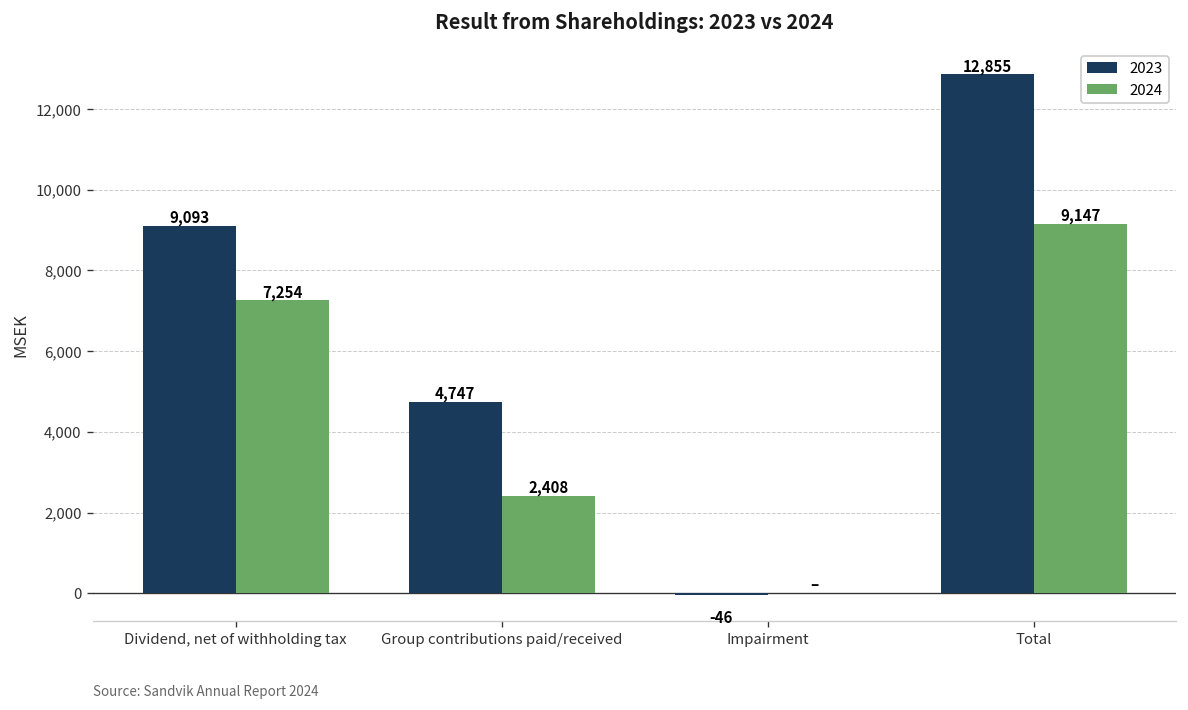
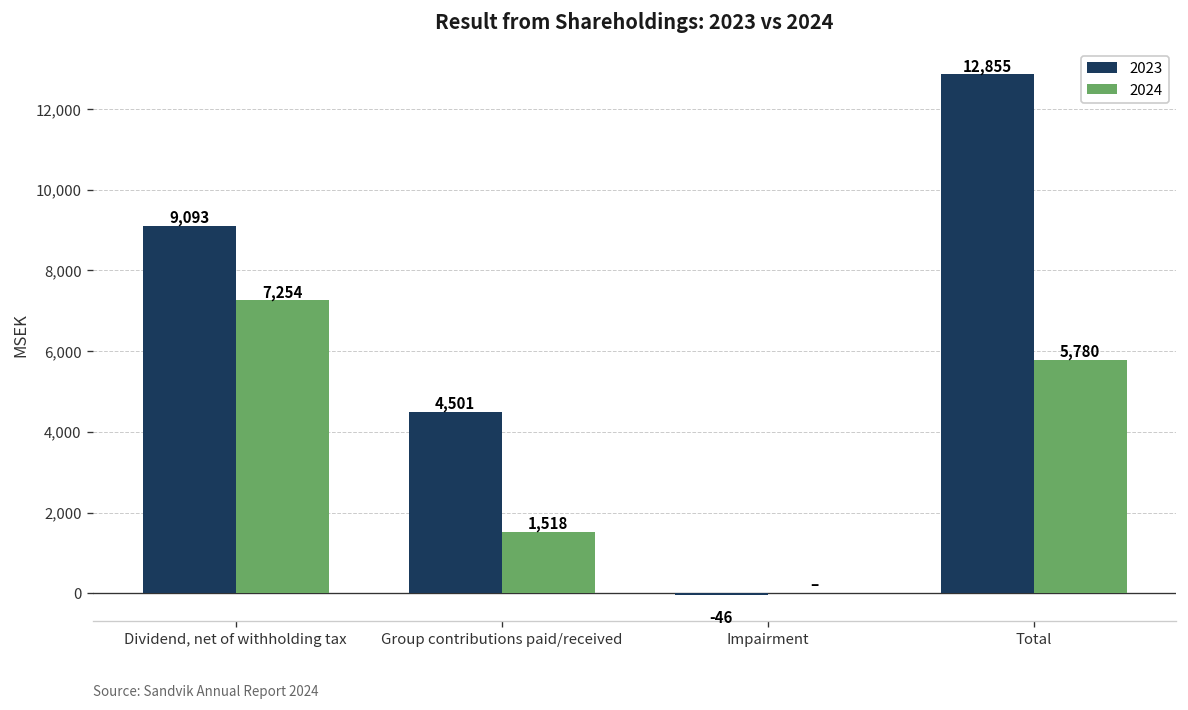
  {
    "2023": {
      "Dividend, net of withholding tax": "9,093",
-     "Group contributions paid/received": "4,747",
+     "Group contributions paid/received": "4,501",
      "Impairment": "-46",
      "Total": "12,855"
    },
    "2024": {
      "Dividend, net of withholding tax": "7,254",
-     "Group contributions paid/received": "2,408",
-     "Total": "9,147"
+     "Group contributions paid/received": "1,518",
+     "Total": "5,780"
    }
  }
